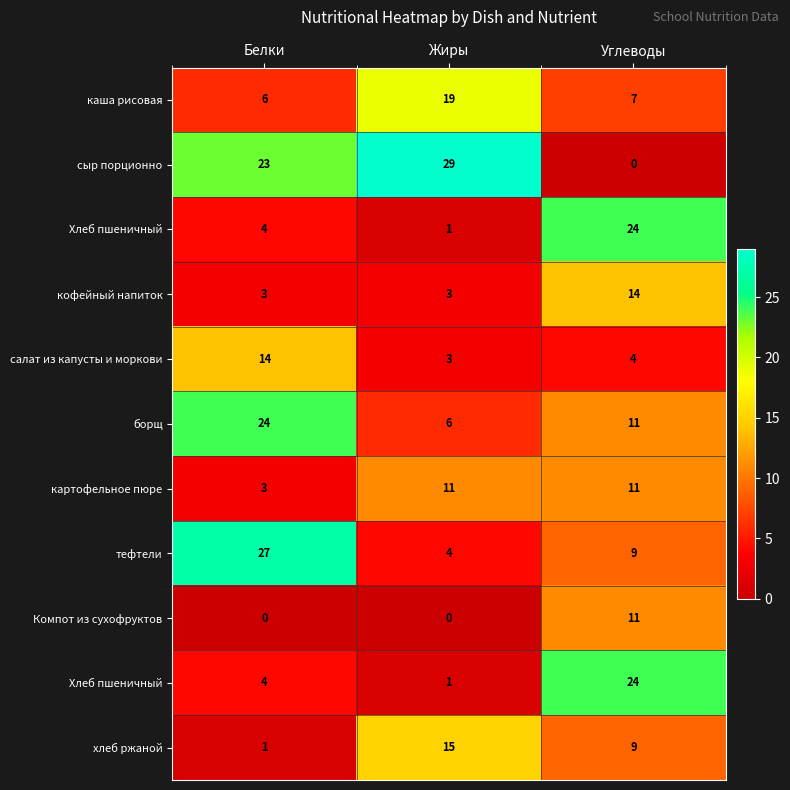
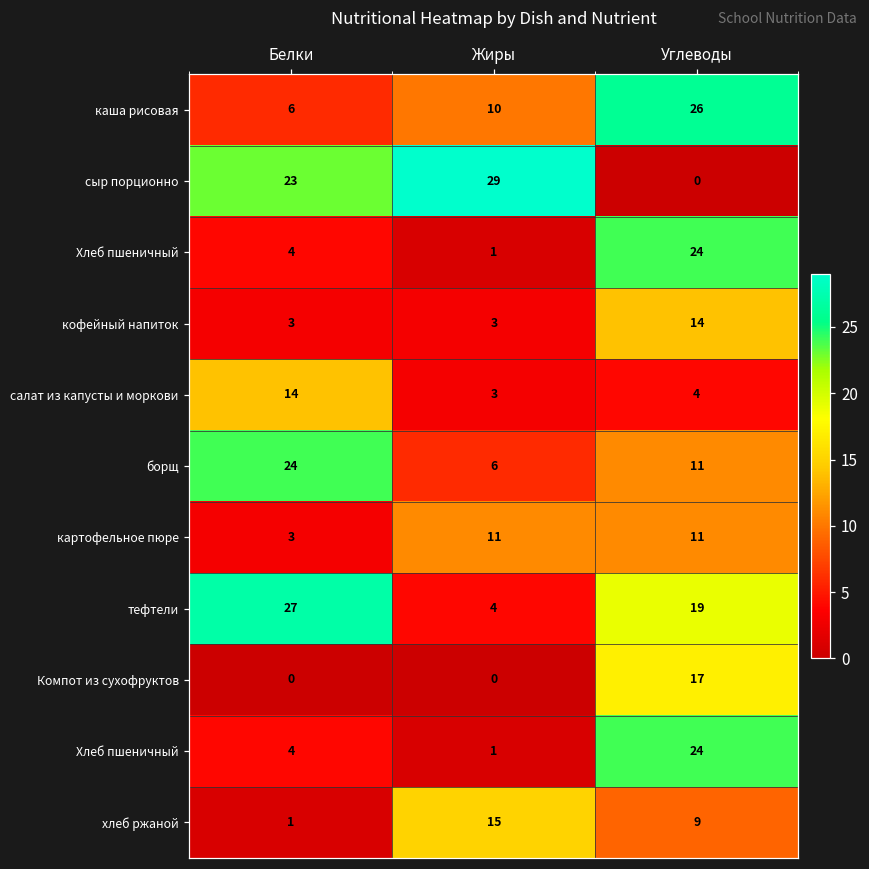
  {
    "каша рисовая": {
      "Белки": 6,
-     "Жиры": 19,
-     "Углеводы": 7
+     "Жиры": 10,
+     "Углеводы": 26
    },
    "сыр порционно": {
      "Белки": 23,
      "Жиры": 29,
      "Углеводы": 0
    },
    "кофейный напиток": {
      "Белки": 3,
      "Жиры": 3,
      "Углеводы": 14
    },
    "салат из капусты и моркови": {
      "Белки": 14,
      "Жиры": 3,
      "Углеводы": 4
    },
    "борщ": {
      "Белки": 24,
      "Жиры": 6,
      "Углеводы": 11
    },
    "картофельное пюре": {
      "Белки": 3,
      "Жиры": 11,
      "Углеводы": 11
    },
    "тефтели": {
      "Белки": 27,
      "Жиры": 4,
-     "Углеводы": 9
+     "Углеводы": 19
    },
    "Компот из сухофруктов": {
      "Белки": 0,
      "Жиры": 0,
-     "Углеводы": 11
+     "Углеводы": 17
    },
    "хлеб ржаной": {
      "Белки": 1,
      "Жиры": 15,
      "Углеводы": 9
    }
  }
